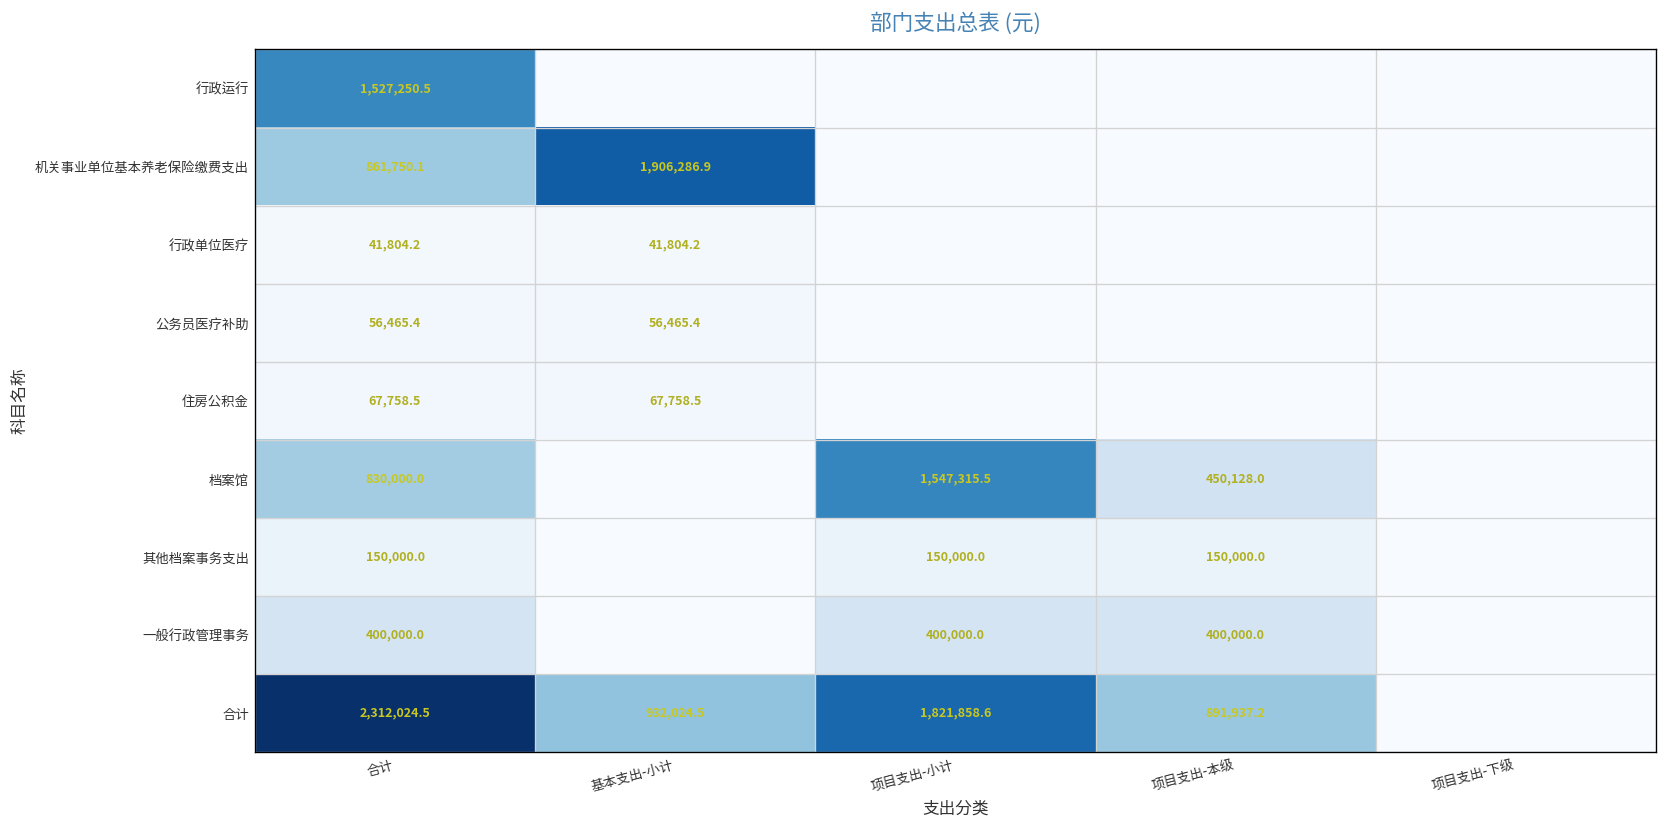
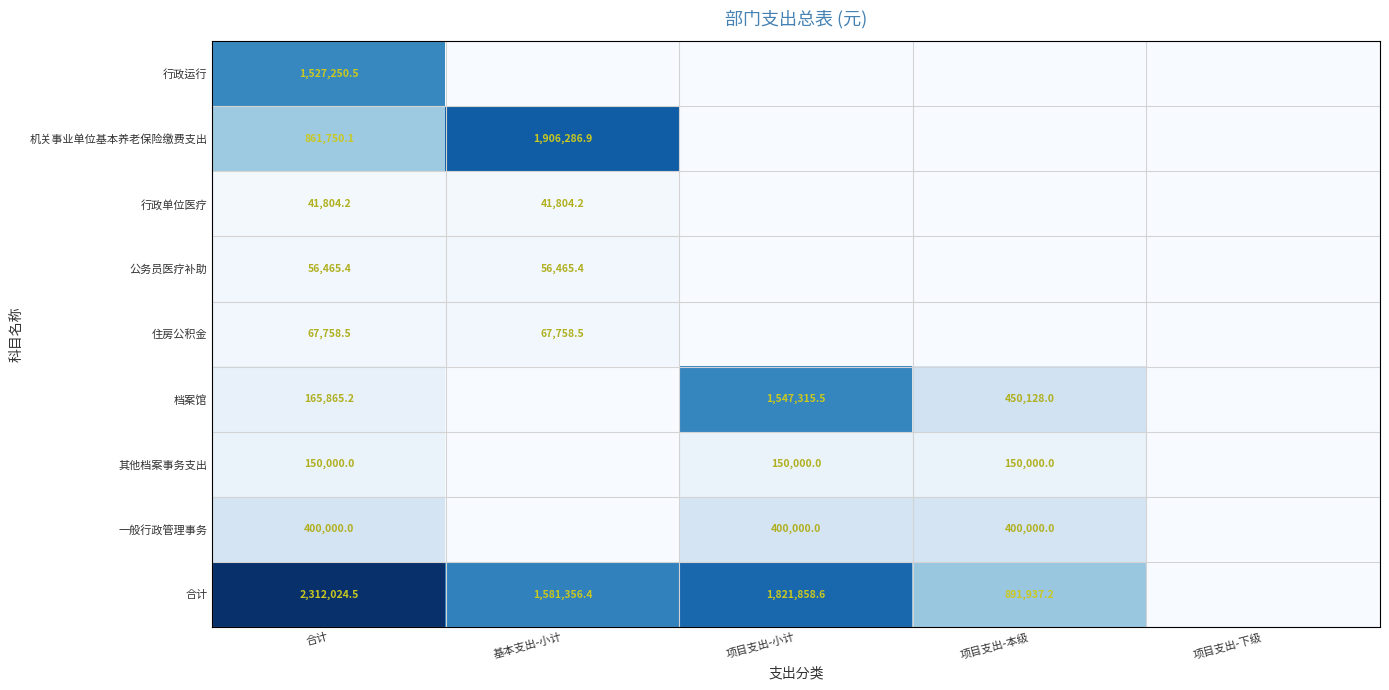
  {
    "行政运行": {
      "合计": "1,527,250.5"
    },
    "机关事业单位基本养老保险缴费支出": {
      "合计": "861,750.1",
      "基本支出-小计": "1,906,286.9"
    },
    "行政单位医疗": {
      "合计": "41,804.2",
      "基本支出-小计": "41,804.2"
    },
    "公务员医疗补助": {
      "合计": "56,465.4",
      "基本支出-小计": "56,465.4"
    },
    "住房公积金": {
      "合计": "67,758.5",
      "基本支出-小计": "67,758.5"
    },
    "档案馆": {
-     "合计": "830,000.0",
+     "合计": "165,865.2",
      "项目支出-小计": "1,547,315.5",
      "项目支出-本级": "450,128.0"
    },
    "其他档案事务支出": {
      "合计": "150,000.0",
      "项目支出-小计": "150,000.0",
      "项目支出-本级": "150,000.0"
    },
    "一般行政管理事务": {
      "合计": "400,000.0",
      "项目支出-小计": "400,000.0",
      "项目支出-本级": "400,000.0"
    },
    "合计": {
      "合计": "2,312,024.5",
-     "基本支出-小计": "932,024.5",
+     "基本支出-小计": "1,581,356.4",
      "项目支出-小计": "1,821,858.6",
      "项目支出-本级": "891,937.2"
    }
  }
